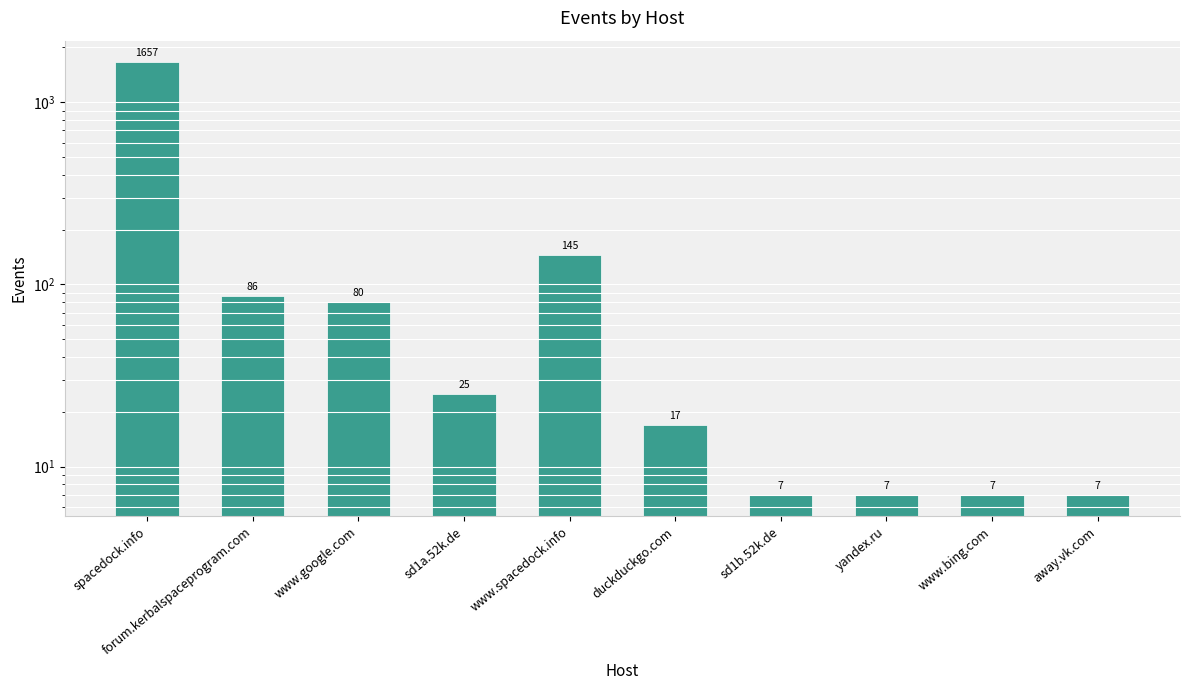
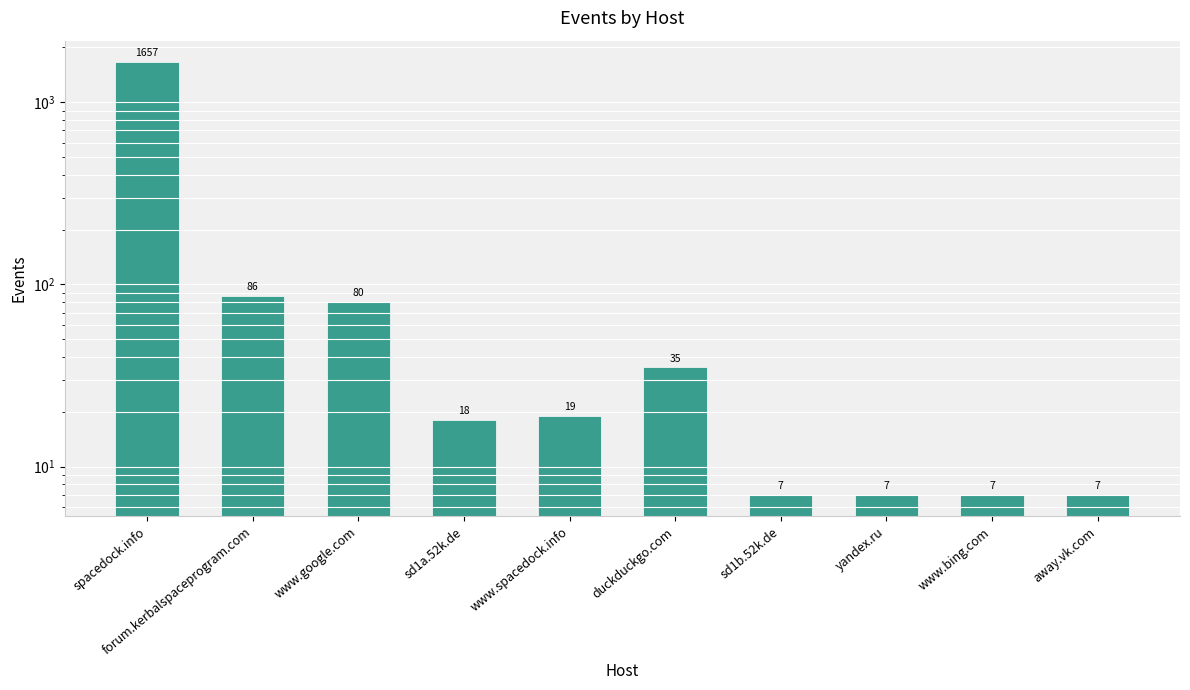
  {
    "spacedock.info": 1657,
    "forum.kerbalspaceprogram.com": 86,
    "www.google.com": 80,
-   "sd1a.52k.de": 25,
-   "www.spacedock.info": 145,
-   "duckduckgo.com": 17,
+   "sd1a.52k.de": 18,
+   "www.spacedock.info": 19,
+   "duckduckgo.com": 35,
    "sd1b.52k.de": 7,
    "yandex.ru": 7,
    "www.bing.com": 7,
    "away.vk.com": 7
  }
